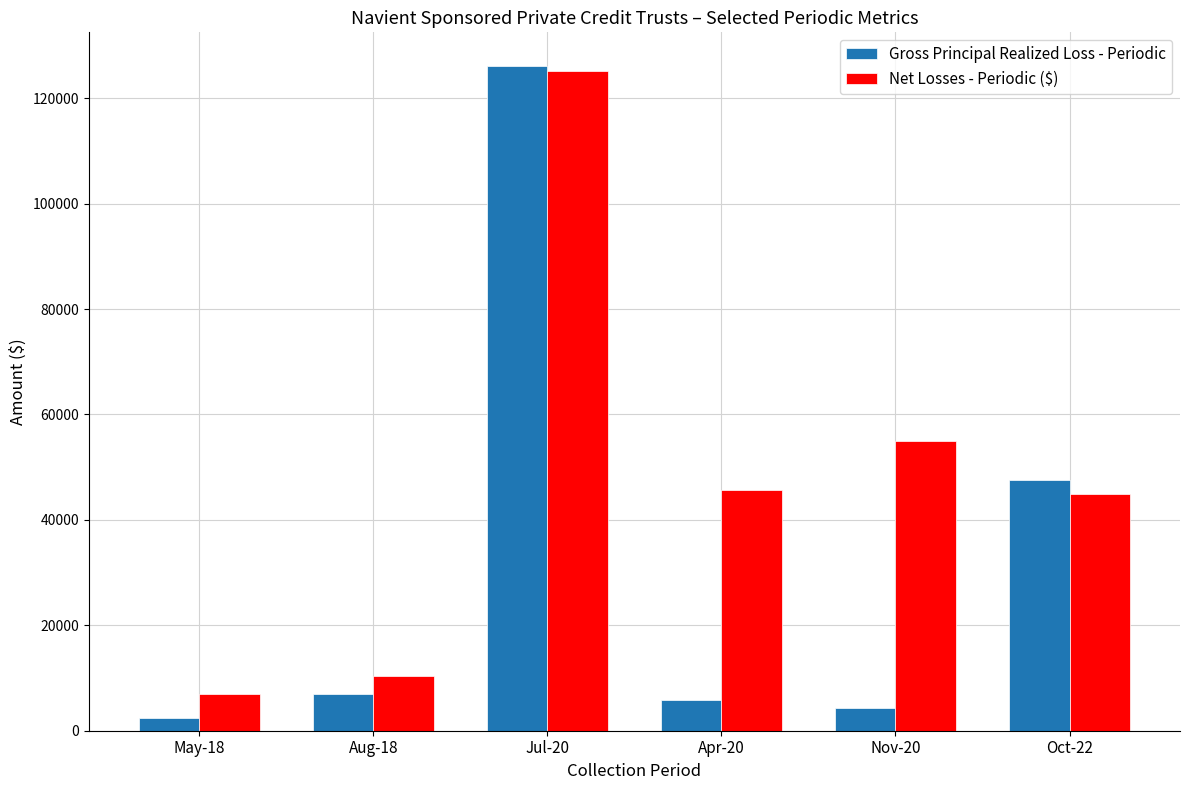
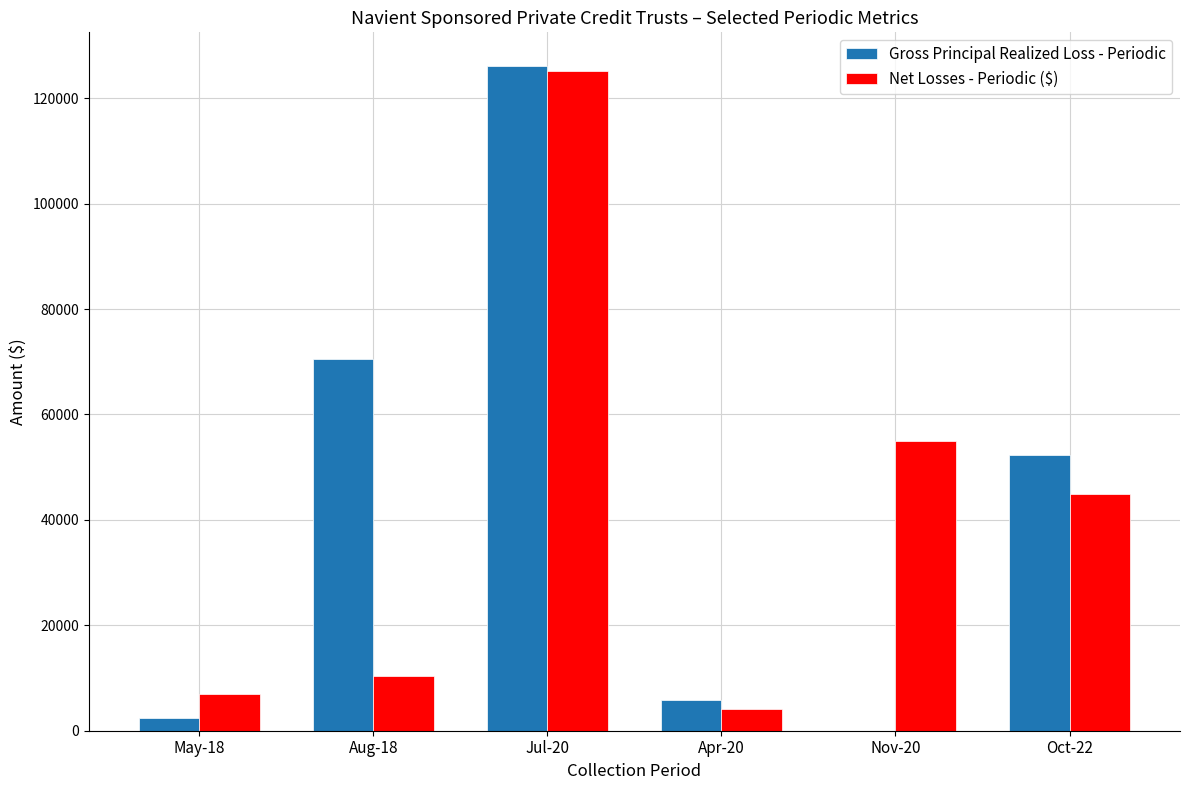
  {
    "Gross Principal Realized Loss - Periodic": {
      "May-18": 2000,
-     "Aug-18": 7000,
+     "Aug-18": 71000,
      "Jul-20": 126000,
      "Apr-20": 6000,
-     "Nov-20": 4000,
-     "Oct-22": 48000
+     "Nov-20": 0,
+     "Oct-22": 52000
    },
    "Net Losses - Periodic ($)": {
      "May-18": 7000,
      "Aug-18": 10000,
      "Jul-20": 125000,
-     "Apr-20": 46000,
+     "Apr-20": 4000,
      "Nov-20": 55000,
      "Oct-22": 45000
    }
  }
